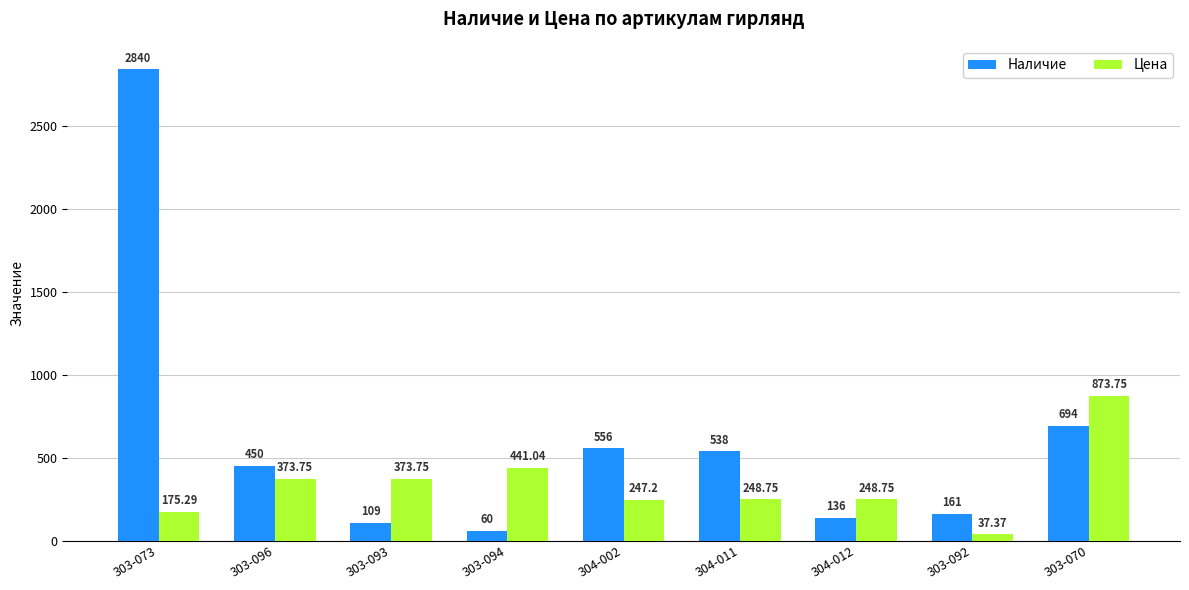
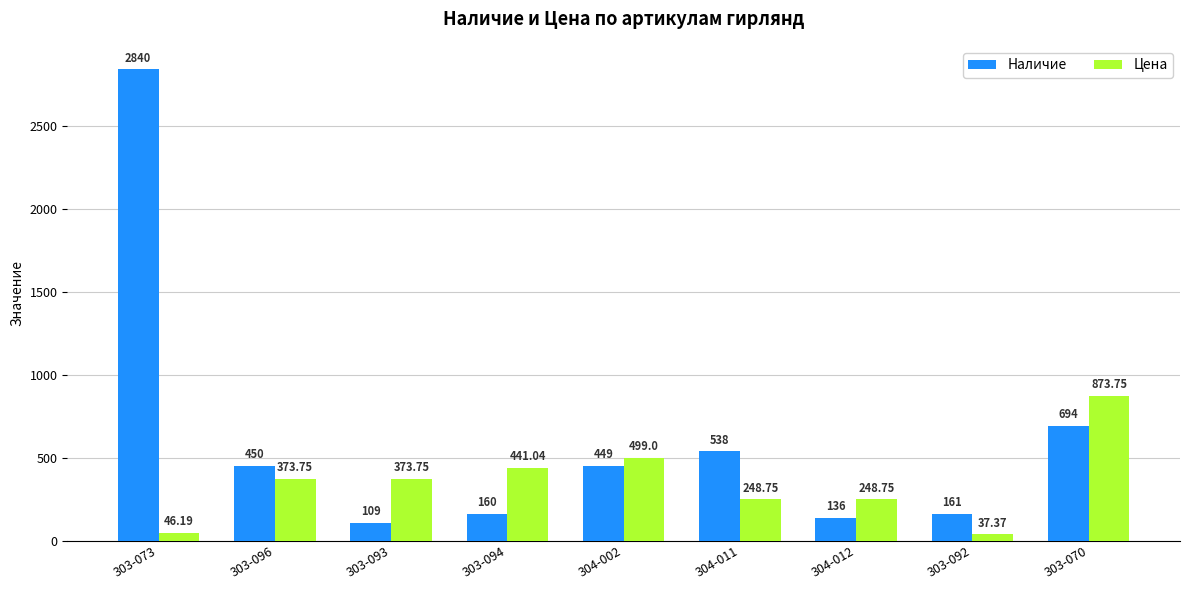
  {
    "Наличие": {
      "303-073": 2840,
      "303-096": 450,
      "303-093": 109,
-     "303-094": 60,
-     "304-002": 556,
+     "303-094": 160,
+     "304-002": 449,
      "304-011": 538,
      "304-012": 136,
      "303-092": 161,
      "303-070": 694
    },
    "Цена": {
-     "303-073": 175.29,
+     "303-073": 46.19,
      "303-096": 373.75,
      "303-093": 373.75,
      "303-094": 441.04,
-     "304-002": 247.2,
+     "304-002": 499.0,
      "304-011": 248.75,
      "304-012": 248.75,
      "303-092": 37.37,
      "303-070": 873.75
    }
  }
